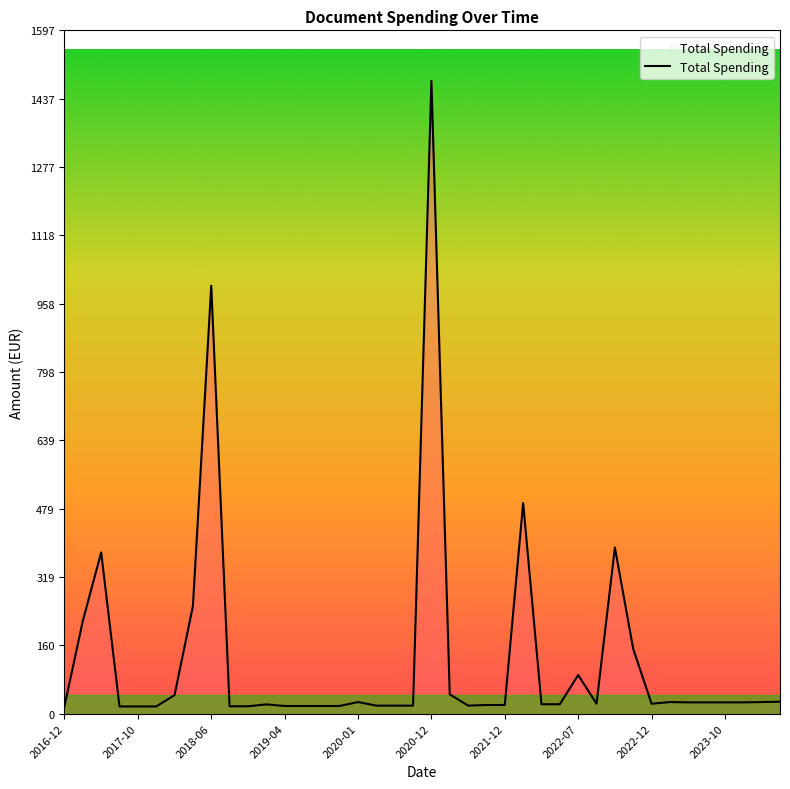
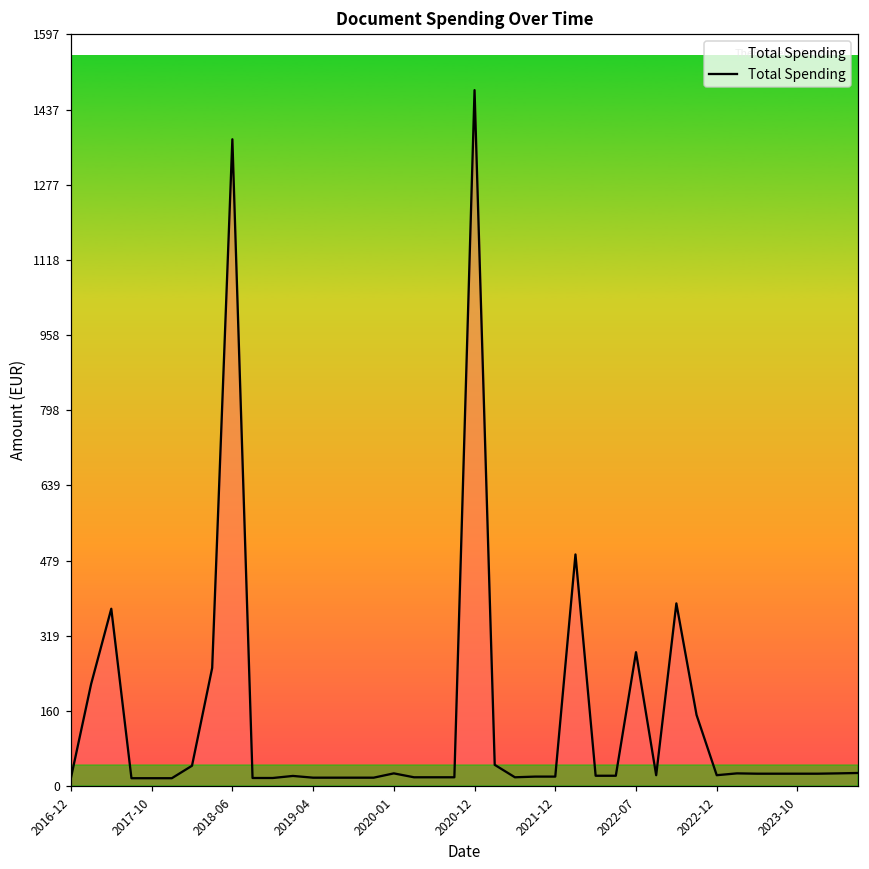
  {
-   "2018-06": 1000,
+   "2018-06": 1370,
    "2020-12": 1480,
-   "2022-07": 90
+   "2022-07": 280
  }
